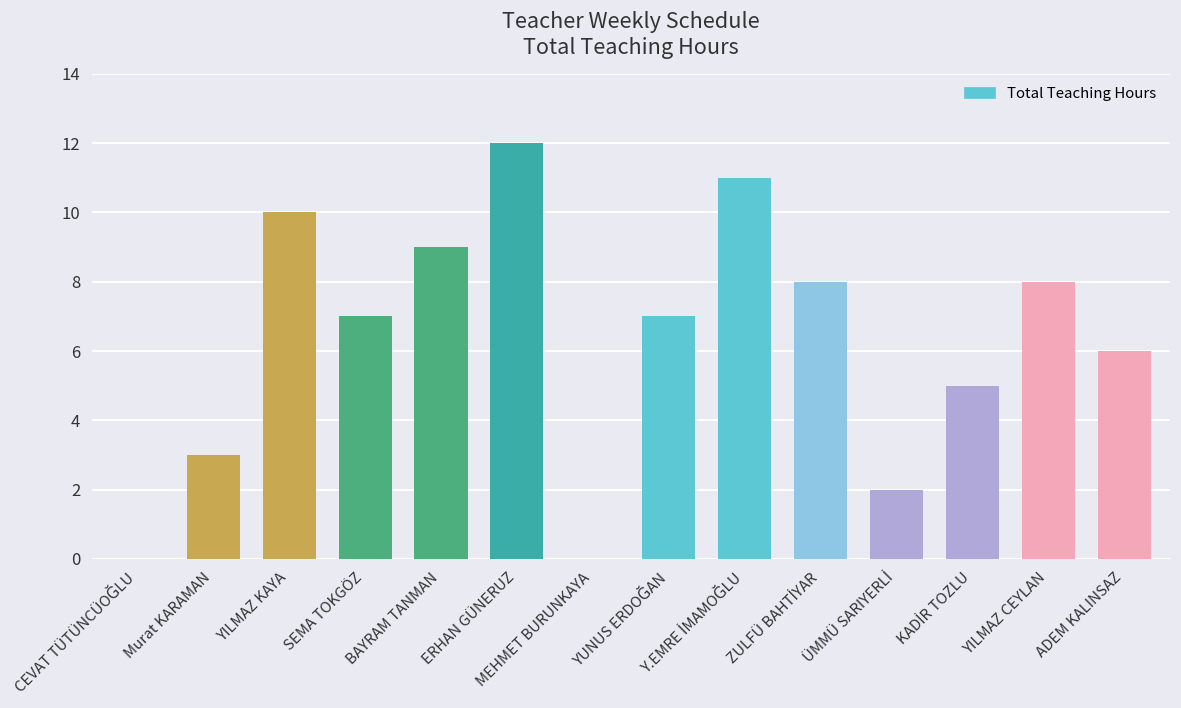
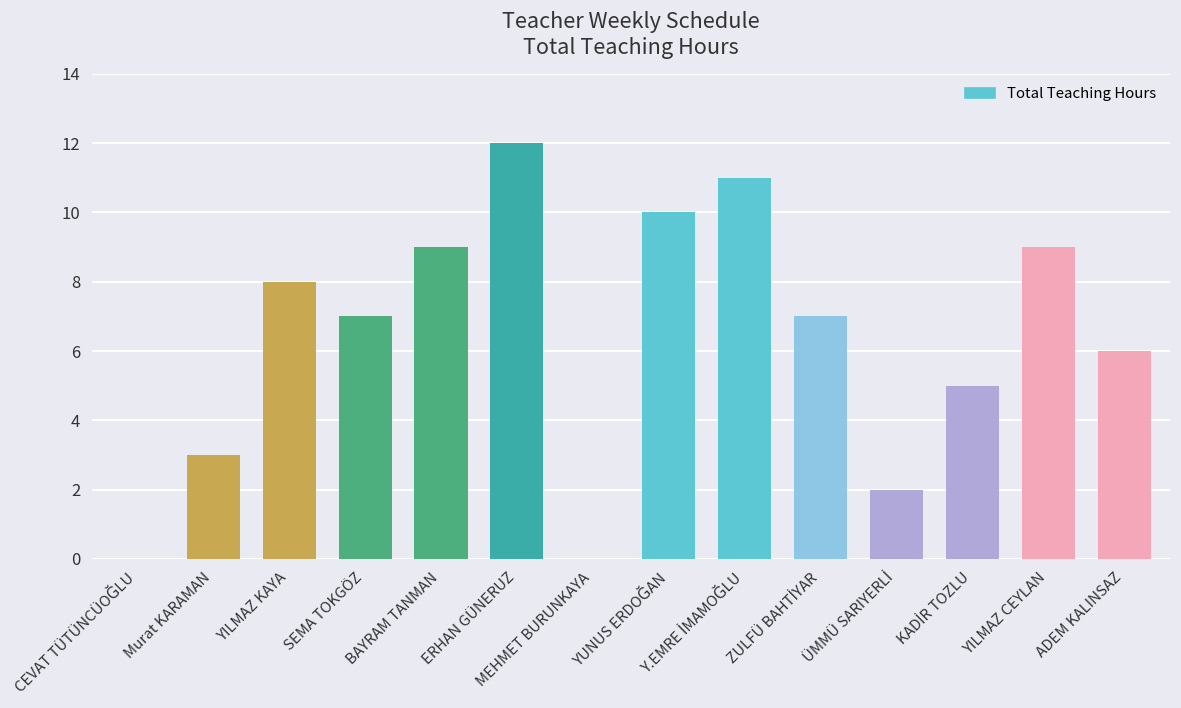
  {
    "CEVAT TÜTÜNCÜOĞLU": 0,
    "Murat KARAMAN": 3,
-   "YILMAZ KAYA": 10,
+   "YILMAZ KAYA": 8,
    "SEMA TOKGÖZ": 7,
    "BAYRAM TANMAN": 9,
    "ERHAN GÜNERUZ": 12,
    "MEHMET BURUNKAYA": 0,
-   "YUNUS ERDOĞAN": 7,
+   "YUNUS ERDOĞAN": 10,
    "Y.EMRE İMAMOĞLU": 11,
-   "ZULFÜ BAHTİYAR": 8,
+   "ZULFÜ BAHTİYAR": 7,
    "ÜMMÜ SARIYERLİ": 2,
    "KADİR TOZLU": 5,
-   "YILMAZ CEYLAN": 8,
+   "YILMAZ CEYLAN": 9,
    "ADEM KALINSAZ": 6
  }
